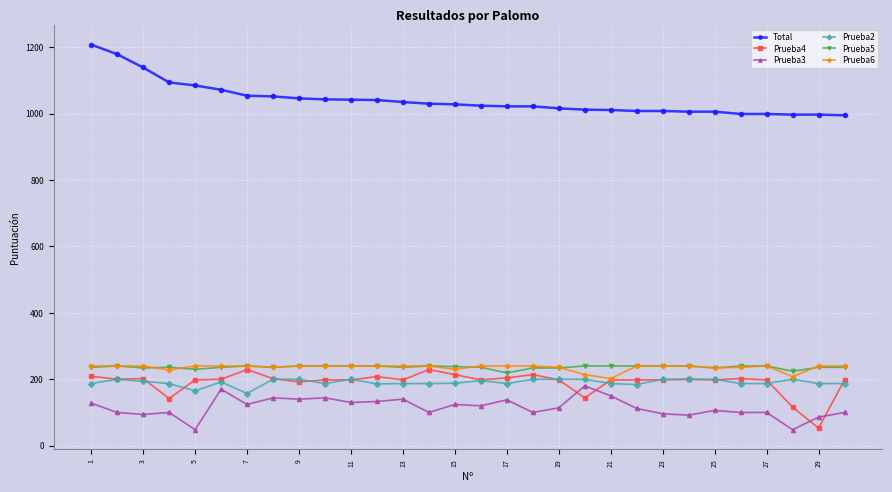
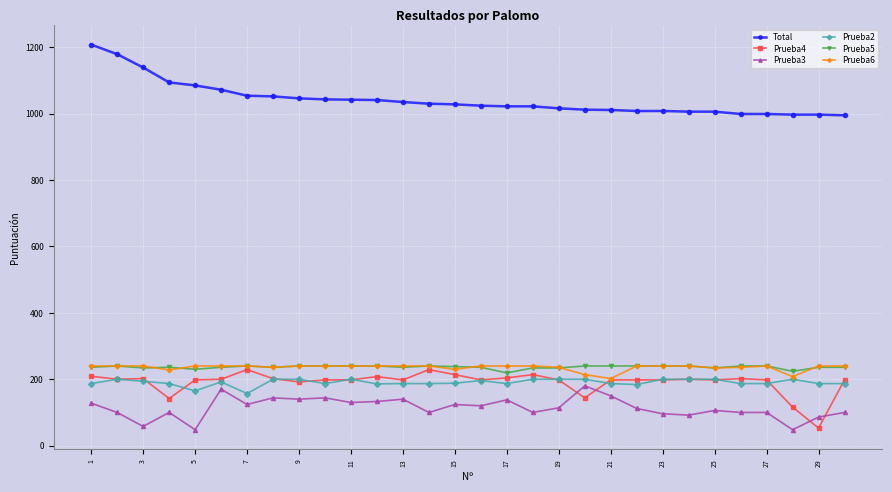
  {
    "Total": {
      "1": 1210,
      "3": 1140,
      "5": 1090,
      "7": 1050,
      "9": 1050,
      "11": 1040,
      "13": 1040,
      "15": 1030,
      "17": 1020,
      "19": 1020,
      "21": 1010,
      "23": 1010,
      "25": 1010,
      "27": 1000,
      "29": 1000
    },
    "Prueba4": {
      "1": 210,
      "3": 200,
      "5": 200,
      "7": 230,
      "9": 190,
      "13": 200,
      "15": 210,
      "17": 200,
      "27": 200,
      "29": 50
    },
    "Prueba3": {
      "1": 130,
-     "3": 90,
+     "3": 60,
      "5": 50,
      "7": 120,
      "9": 140,
      "11": 130,
      "13": 140,
      "15": 120,
      "17": 140,
      "19": 110,
      "21": 150,
      "23": 100,
      "25": 110,
      "27": 100,
      "29": 90
    },
    "Prueba2": {
      "1": 190,
      "3": 190,
      "5": 170,
      "7": 160,
      "9": 200,
      "13": 190,
      "15": 190,
      "17": 190,
      "21": 190,
      "27": 190,
      "29": 190
    },
    "Prueba5": {
      "5": 230,
      "15": 240,
      "17": 220,
      "21": 240
    },
    "Prueba6": {
      "5": 240,
      "15": 230,
      "17": 240
    }
  }
